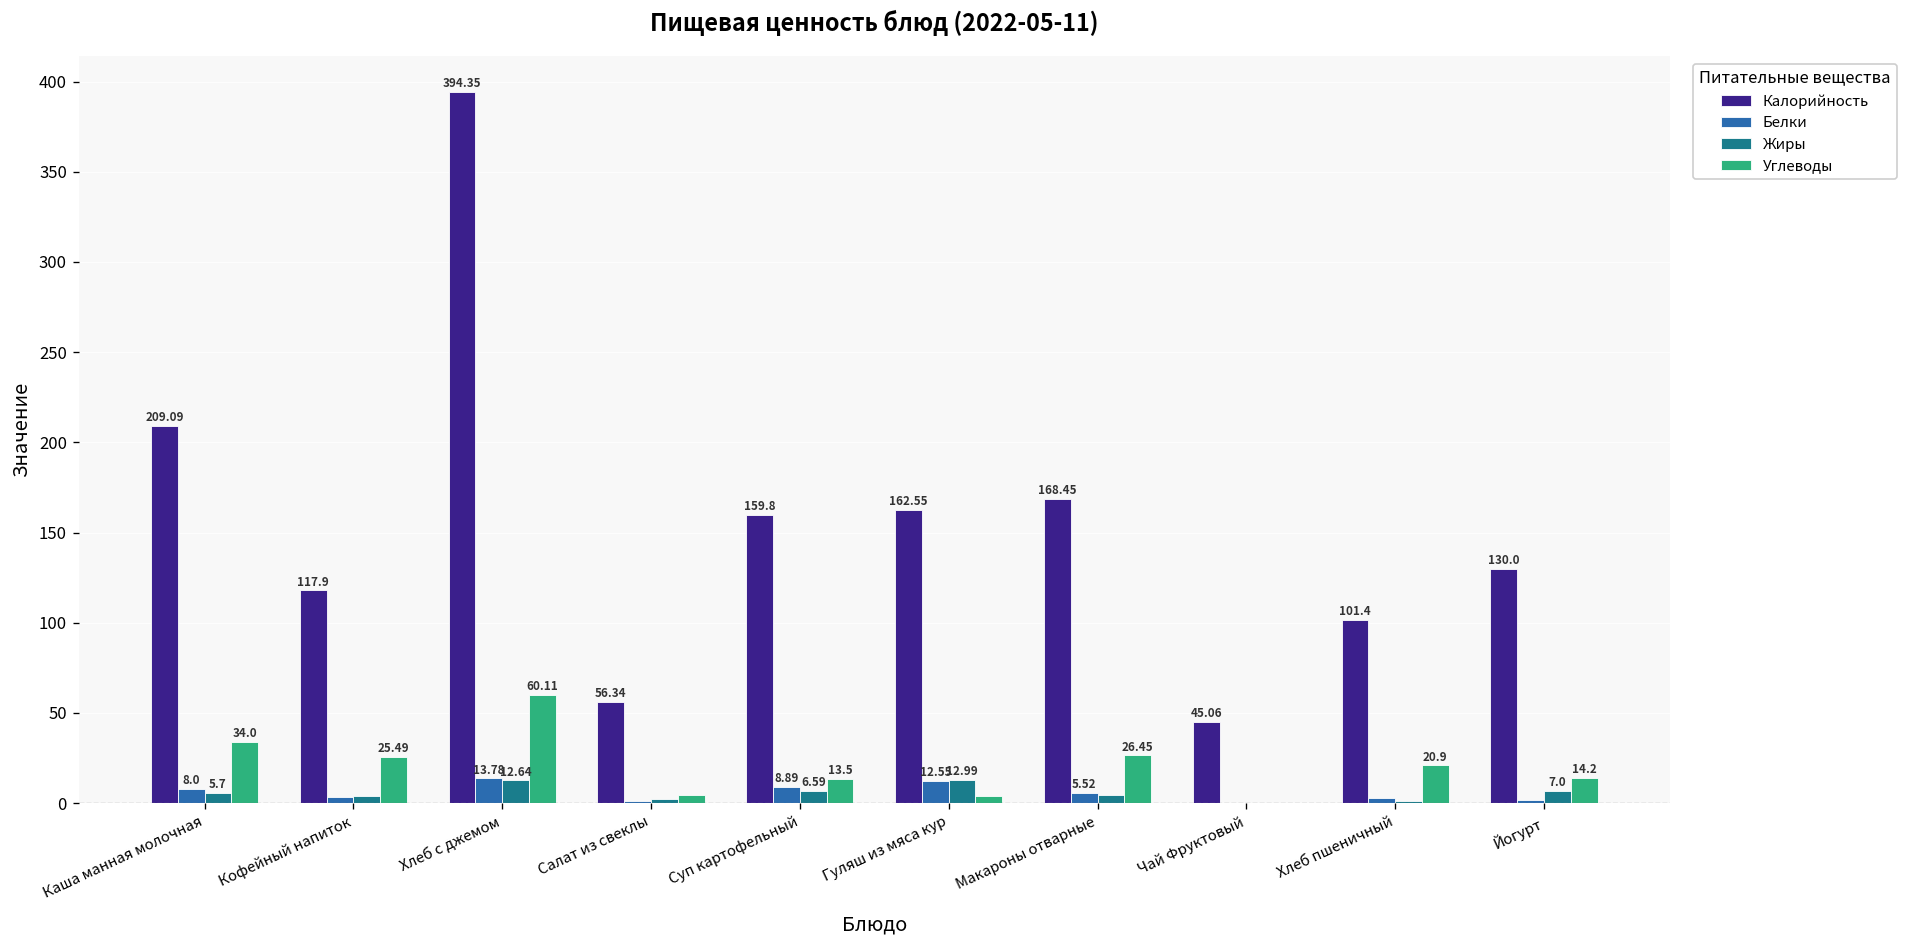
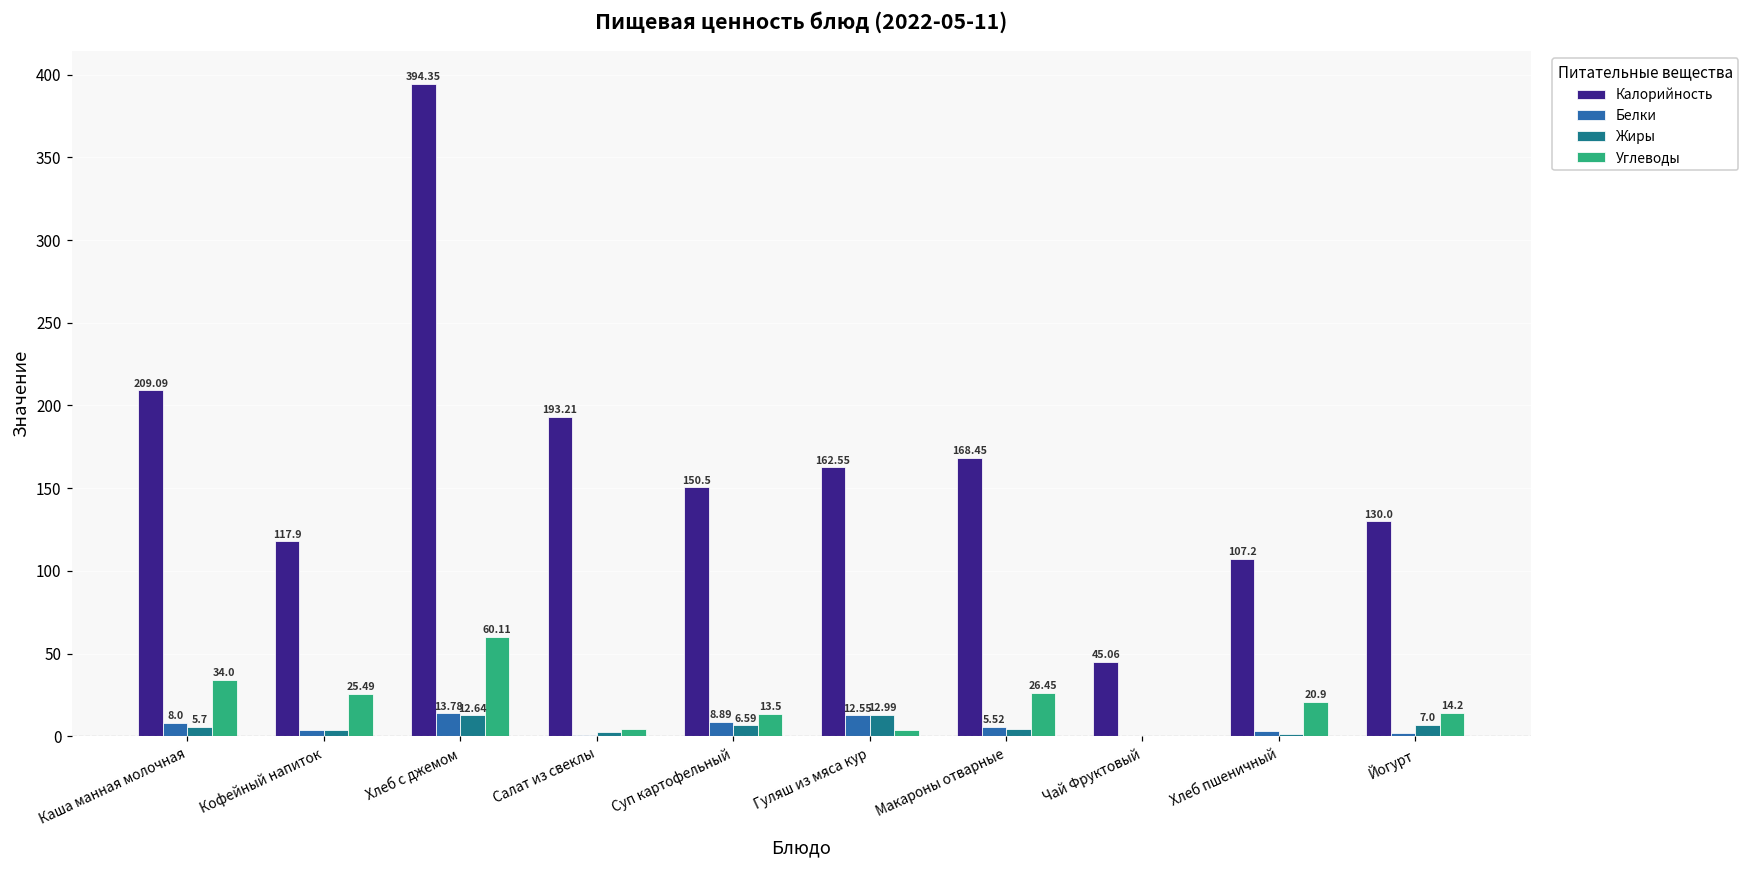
  {
    "Калорийность": {
      "Каша манная молочная": 209.09,
      "Кофейный напиток": 117.9,
      "Хлеб с джемом": 394.35,
-     "Салат из свеклы": 56.34,
-     "Суп картофельный": 159.8,
+     "Салат из свеклы": 193.21,
+     "Суп картофельный": 150.5,
      "Гуляш из мяса кур": 162.55,
      "Макароны отварные": 168.45,
      "Чай Фруктовый": 45.06,
-     "Хлеб пшеничный": 101.4,
+     "Хлеб пшеничный": 107.2,
      "Йогурт": 130.0
    }
  }
